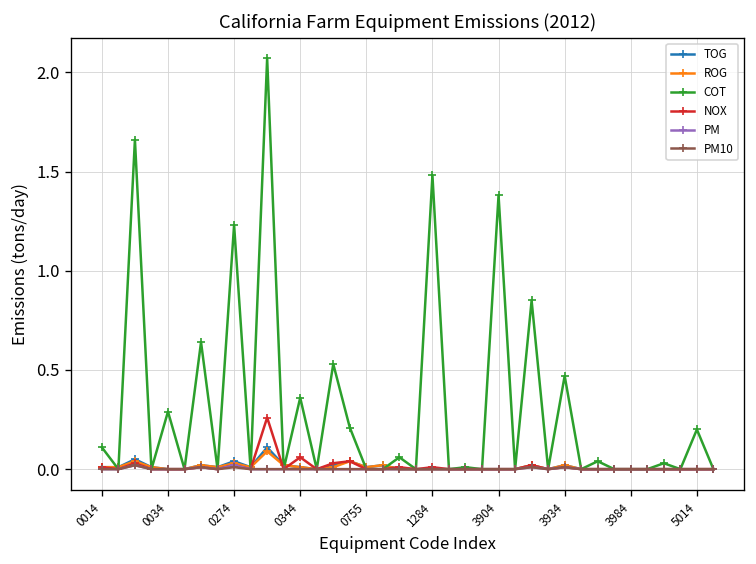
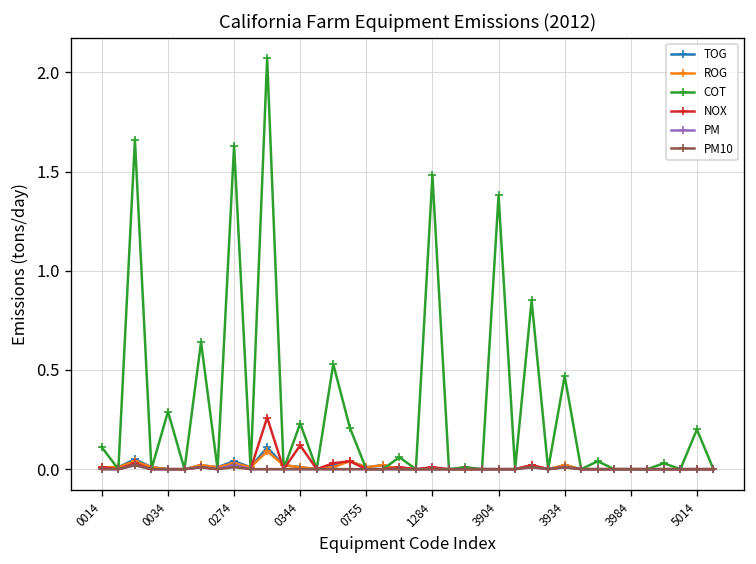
  {
    "COT": {
      "0014": 0.11,
      "0034": 0.29,
-     "0274": 1.23,
-     "0344": 0.36,
+     "0274": 1.63,
+     "0344": 0.23,
      "1284": 1.48,
      "3904": 1.38,
      "3934": 0.47,
      "5014": 0.20
    },
    "NOX": {
-     "0344": 0.06
+     "0344": 0.12
    }
  }
